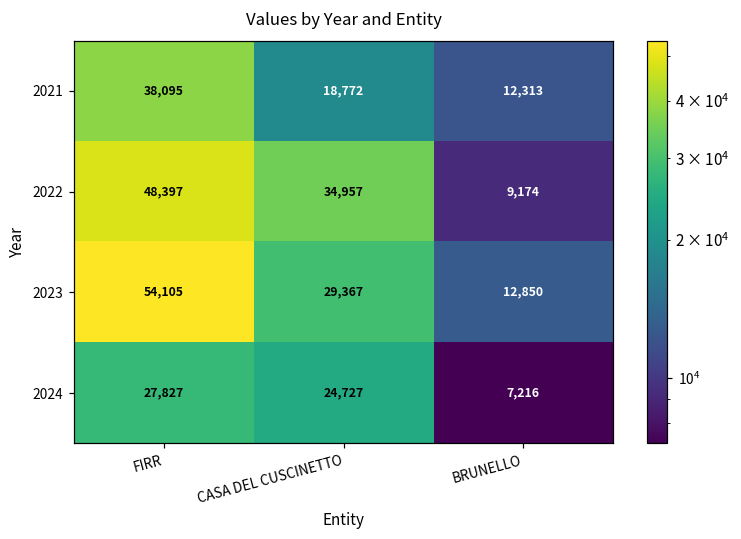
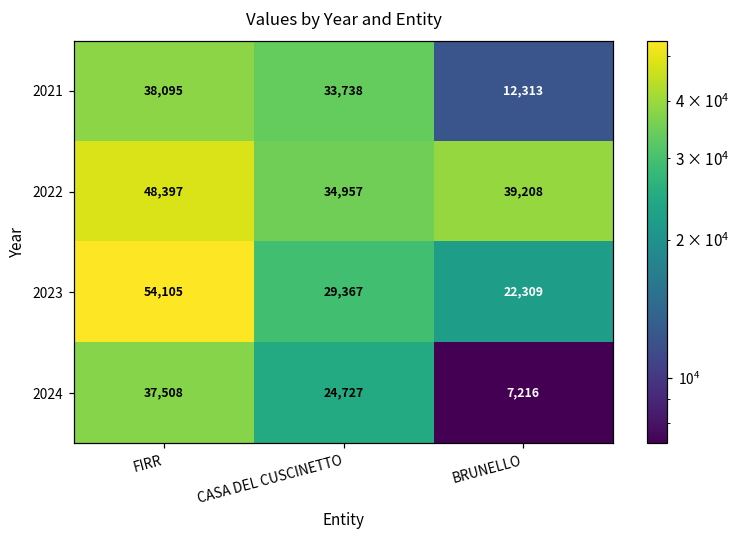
  {
    "2021": {
      "FIRR": "38,095",
-     "CASA DEL CUSCINETTO": "18,772",
+     "CASA DEL CUSCINETTO": "33,738",
      "BRUNELLO": "12,313"
    },
    "2022": {
      "FIRR": "48,397",
      "CASA DEL CUSCINETTO": "34,957",
-     "BRUNELLO": "9,174"
+     "BRUNELLO": "39,208"
    },
    "2023": {
      "FIRR": "54,105",
      "CASA DEL CUSCINETTO": "29,367",
-     "BRUNELLO": "12,850"
+     "BRUNELLO": "22,309"
    },
    "2024": {
-     "FIRR": "27,827",
+     "FIRR": "37,508",
      "CASA DEL CUSCINETTO": "24,727",
      "BRUNELLO": "7,216"
    }
  }
